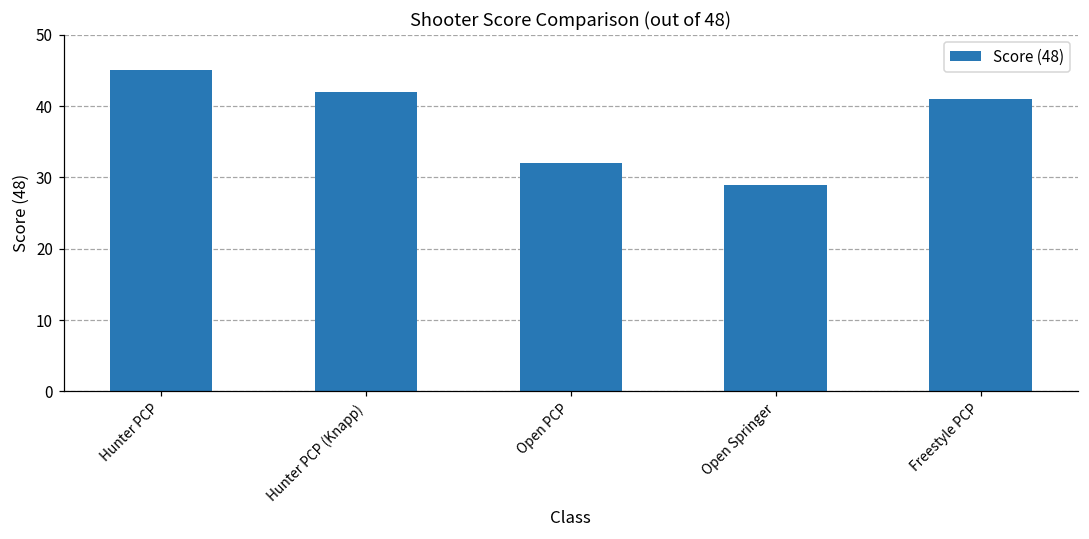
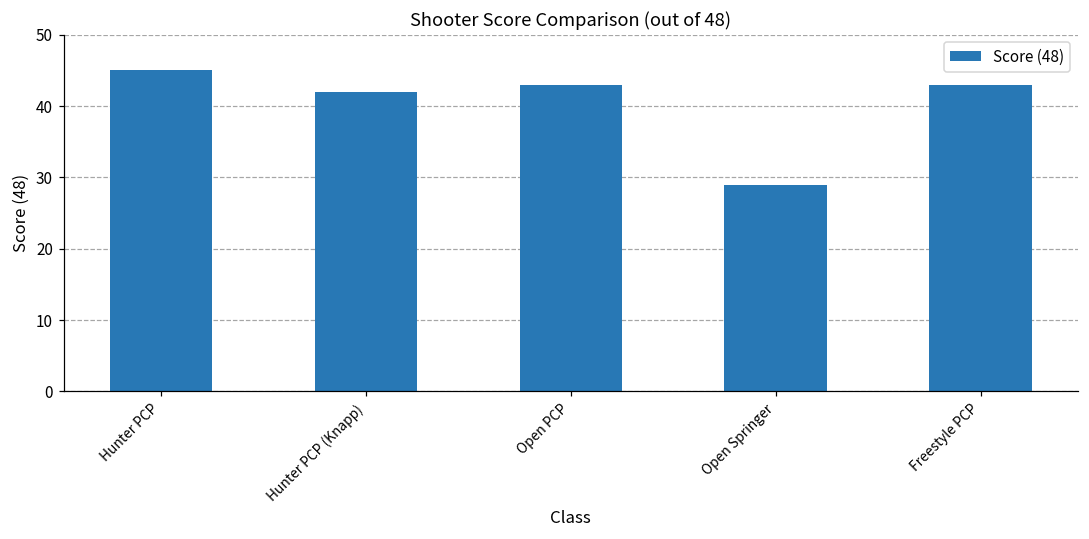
  {
    "Hunter PCP": 45,
    "Hunter PCP (Knapp)": 42,
-   "Open PCP": 32,
+   "Open PCP": 43,
    "Open Springer": 29,
-   "Freestyle PCP": 41
+   "Freestyle PCP": 43
  }
